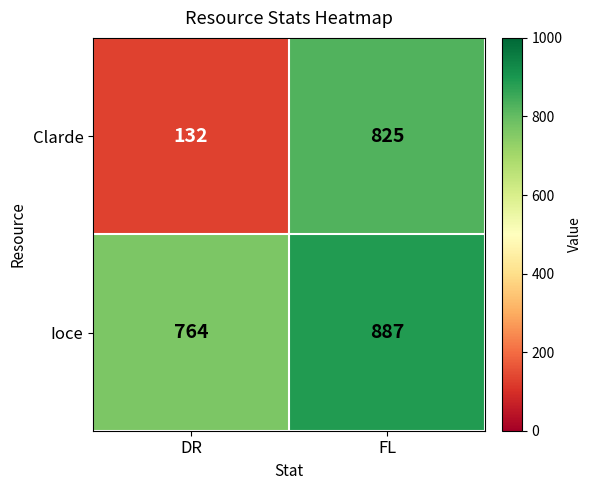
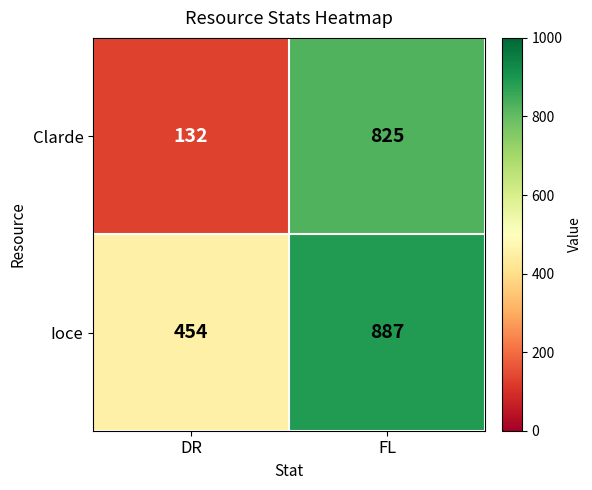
  {
    "Clarde": {
      "DR": 132,
      "FL": 825
    },
    "Ioce": {
-     "DR": 764,
+     "DR": 454,
      "FL": 887
    }
  }
